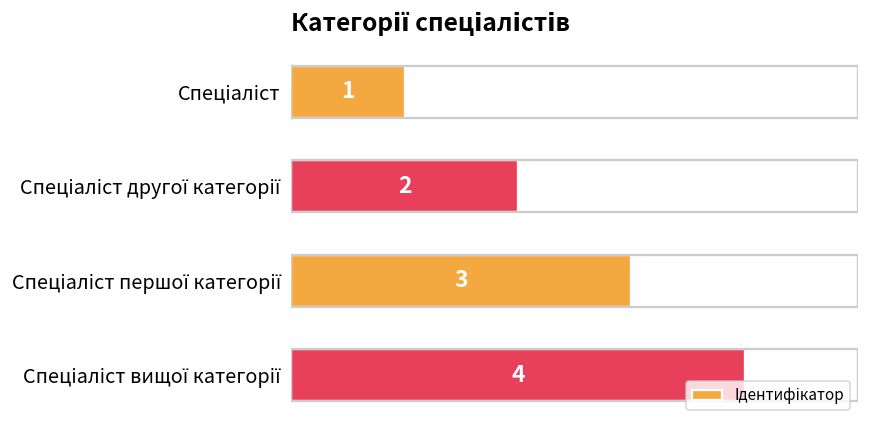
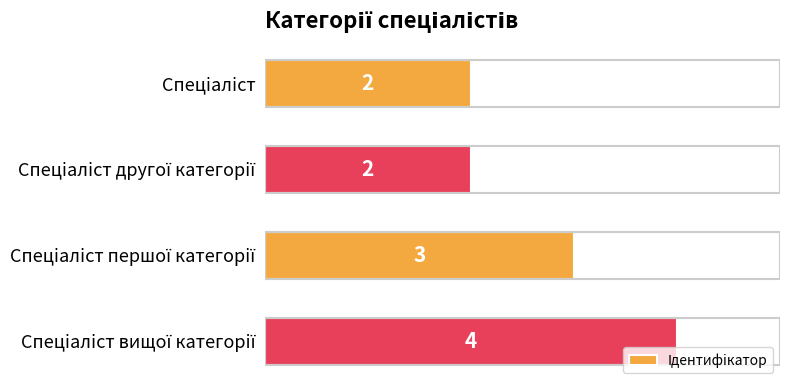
  {
-   "Спеціаліст": 1,
+   "Спеціаліст": 2,
    "Спеціаліст другої категорії": 2,
    "Спеціаліст першої категорії": 3,
    "Спеціаліст вищої категорії": 4
  }
